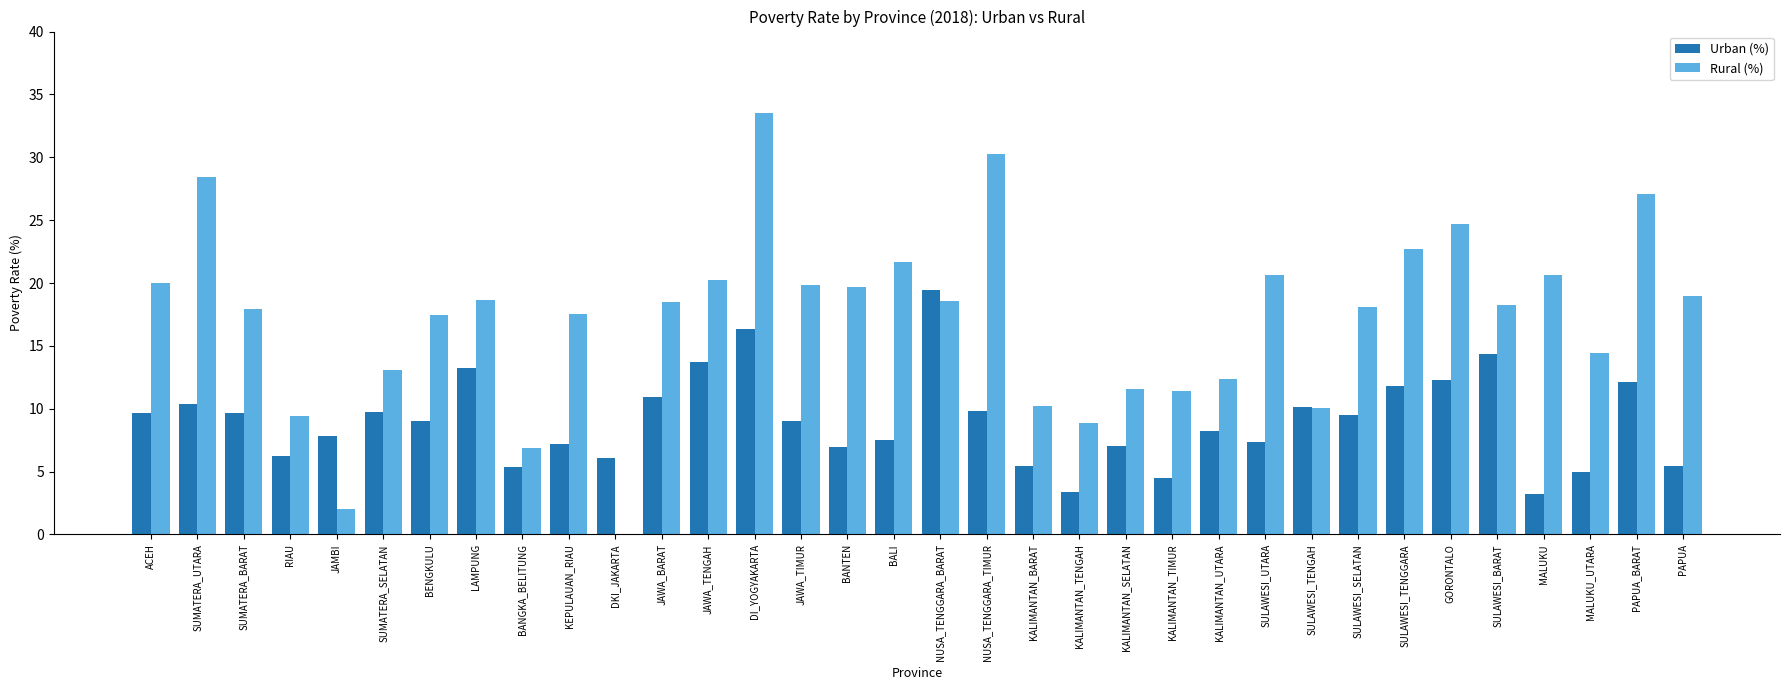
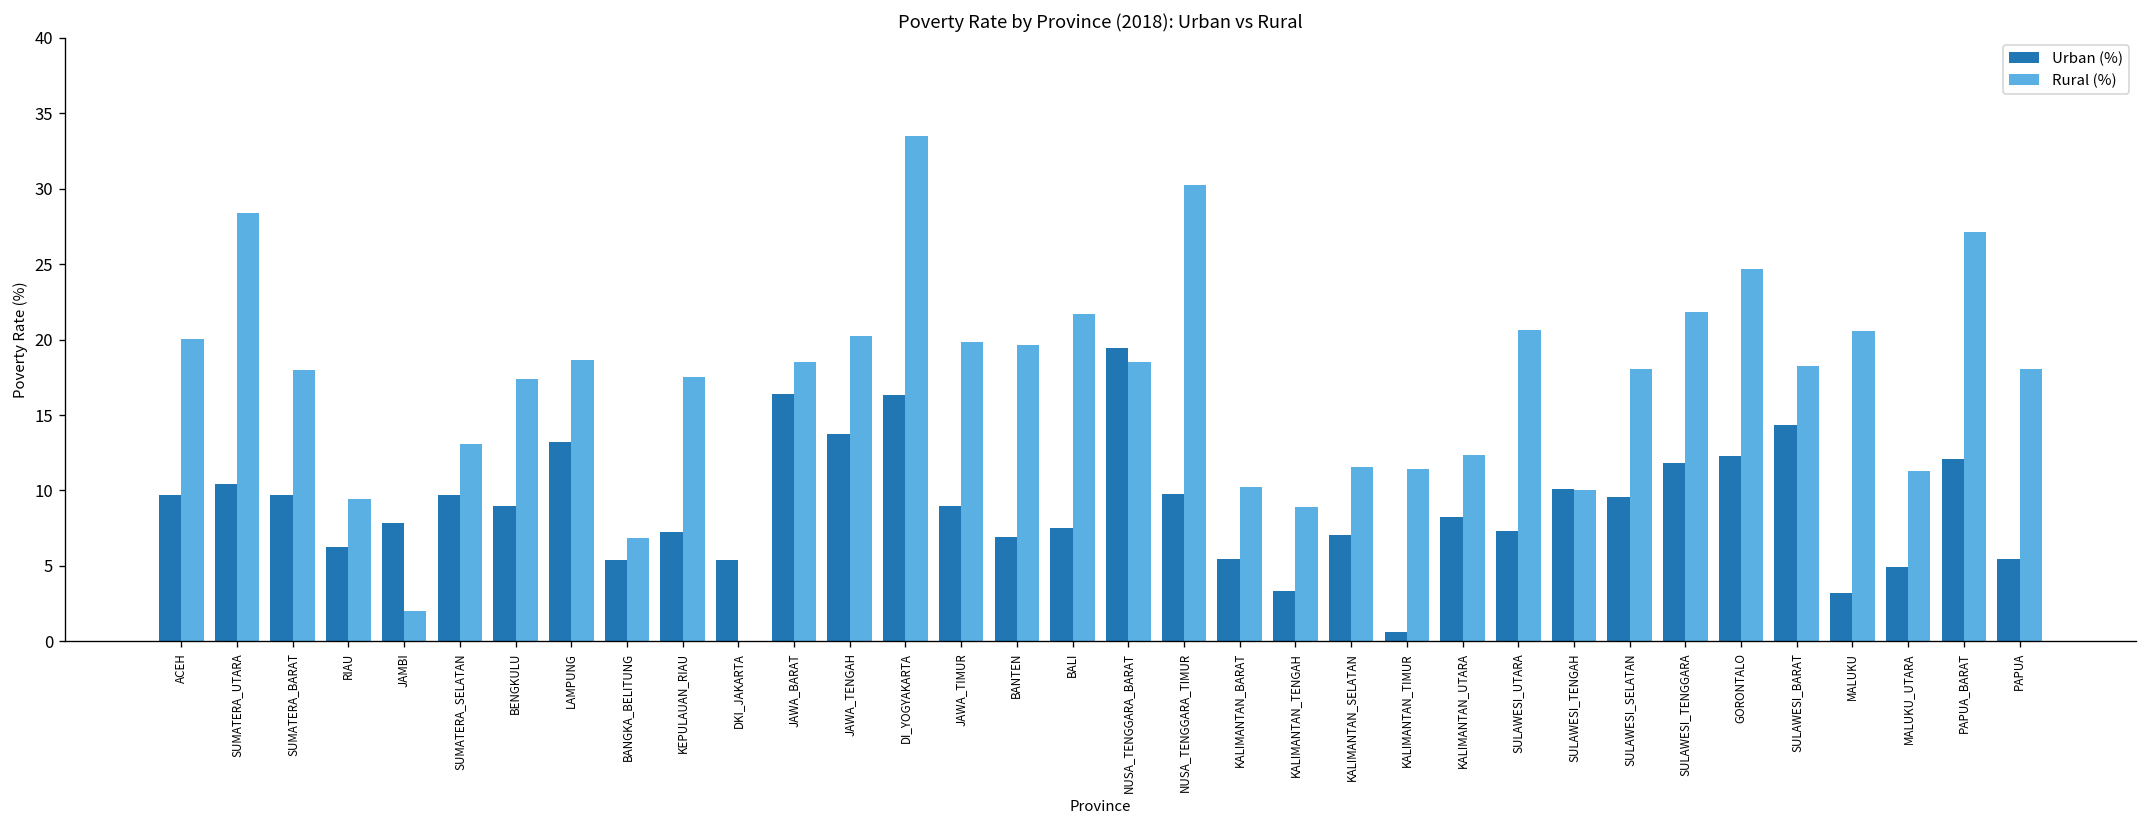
  {
    "Urban (%)": {
      "ACEH": 9.7,
      "SUMATERA_UTARA": 10.4,
      "SUMATERA_BARAT": 9.7,
      "RIAU": 6.2,
      "JAMBI": 7.9,
      "SUMATERA_SELATAN": 9.7,
      "BENGKULU": 9.0,
      "LAMPUNG": 13.2,
      "BANGKA_BELITUNG": 5.4,
      "KEPULAUAN_RIAU": 7.2,
-     "DKI_JAKARTA": 6.1,
-     "JAWA_BARAT": 10.9,
+     "DKI_JAKARTA": 5.4,
+     "JAWA_BARAT": 16.4,
      "JAWA_TENGAH": 13.8,
      "DI_YOGYAKARTA": 16.3,
      "JAWA_TIMUR": 9.0,
      "BANTEN": 6.9,
      "BALI": 7.5,
      "NUSA_TENGGARA_BARAT": 19.4,
      "NUSA_TENGGARA_TIMUR": 9.8,
      "KALIMANTAN_BARAT": 5.5,
      "KALIMANTAN_TENGAH": 3.4,
      "KALIMANTAN_SELATAN": 7.1,
-     "KALIMANTAN_TIMUR": 4.5,
+     "KALIMANTAN_TIMUR": 0.7,
      "KALIMANTAN_UTARA": 8.2,
      "SULAWESI_UTARA": 7.3,
      "SULAWESI_TENGAH": 10.1,
      "SULAWESI_SELATAN": 9.5,
      "SULAWESI_TENGGARA": 11.8,
      "GORONTALO": 12.3,
      "SULAWESI_BARAT": 14.3,
      "MALUKU": 3.2,
      "MALUKU_UTARA": 4.9,
      "PAPUA_BARAT": 12.1,
      "PAPUA": 5.5
    },
    "Rural (%)": {
      "ACEH": 20.0,
      "SUMATERA_UTARA": 28.4,
      "SUMATERA_BARAT": 18.0,
      "RIAU": 9.4,
      "JAMBI": 2.0,
      "SUMATERA_SELATAN": 13.1,
      "BENGKULU": 17.4,
      "LAMPUNG": 18.7,
      "BANGKA_BELITUNG": 6.8,
      "KEPULAUAN_RIAU": 17.5,
      "DKI_JAKARTA": 0.0,
      "JAWA_BARAT": 18.5,
      "JAWA_TENGAH": 20.2,
      "DI_YOGYAKARTA": 33.5,
      "JAWA_TIMUR": 19.9,
      "BANTEN": 19.7,
      "BALI": 21.7,
      "NUSA_TENGGARA_BARAT": 18.5,
      "NUSA_TENGGARA_TIMUR": 30.2,
      "KALIMANTAN_BARAT": 10.2,
      "KALIMANTAN_TENGAH": 8.9,
      "KALIMANTAN_SELATAN": 11.5,
      "KALIMANTAN_TIMUR": 11.4,
      "KALIMANTAN_UTARA": 12.4,
      "SULAWESI_UTARA": 20.6,
      "SULAWESI_TENGAH": 10.1,
      "SULAWESI_SELATAN": 18.1,
-     "SULAWESI_TENGGARA": 22.7,
+     "SULAWESI_TENGGARA": 21.8,
      "GORONTALO": 24.7,
      "SULAWESI_BARAT": 18.3,
      "MALUKU": 20.6,
-     "MALUKU_UTARA": 14.4,
+     "MALUKU_UTARA": 11.3,
      "PAPUA_BARAT": 27.1,
-     "PAPUA": 19.0
+     "PAPUA": 18.1
    }
  }
